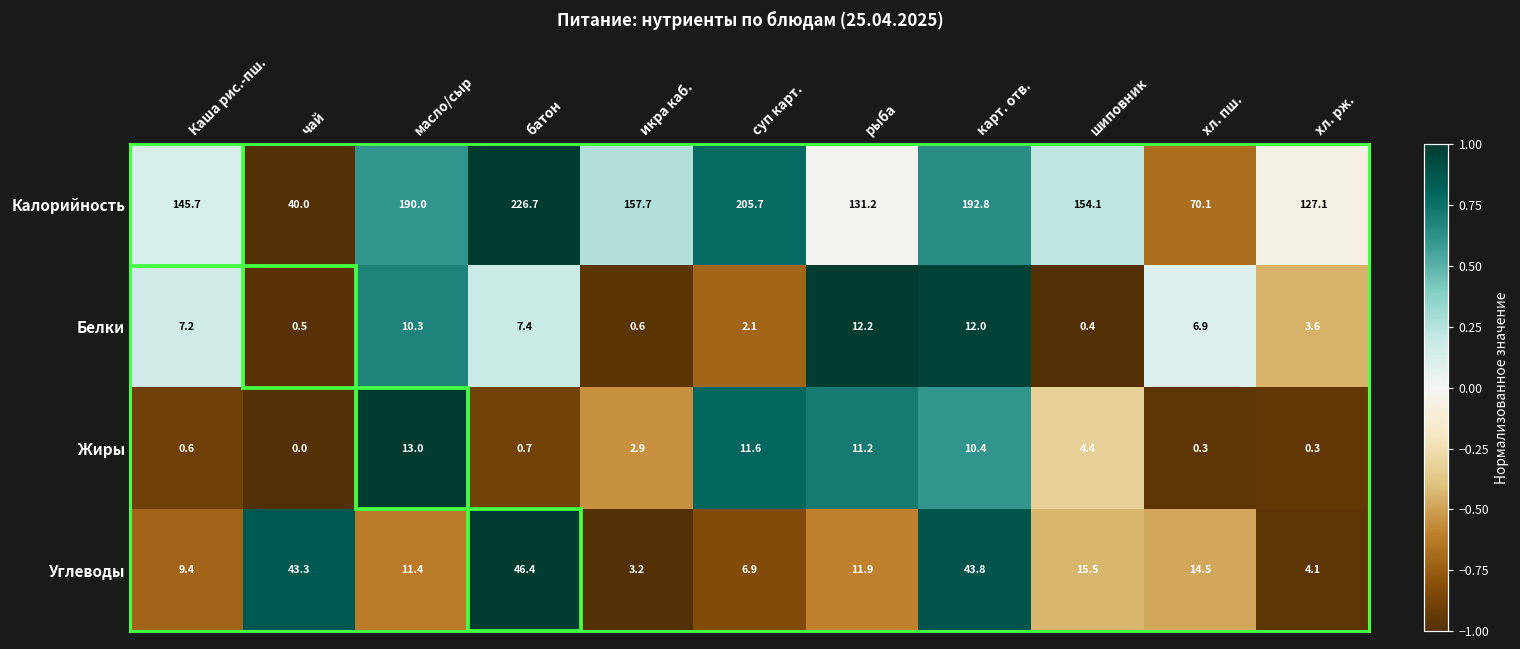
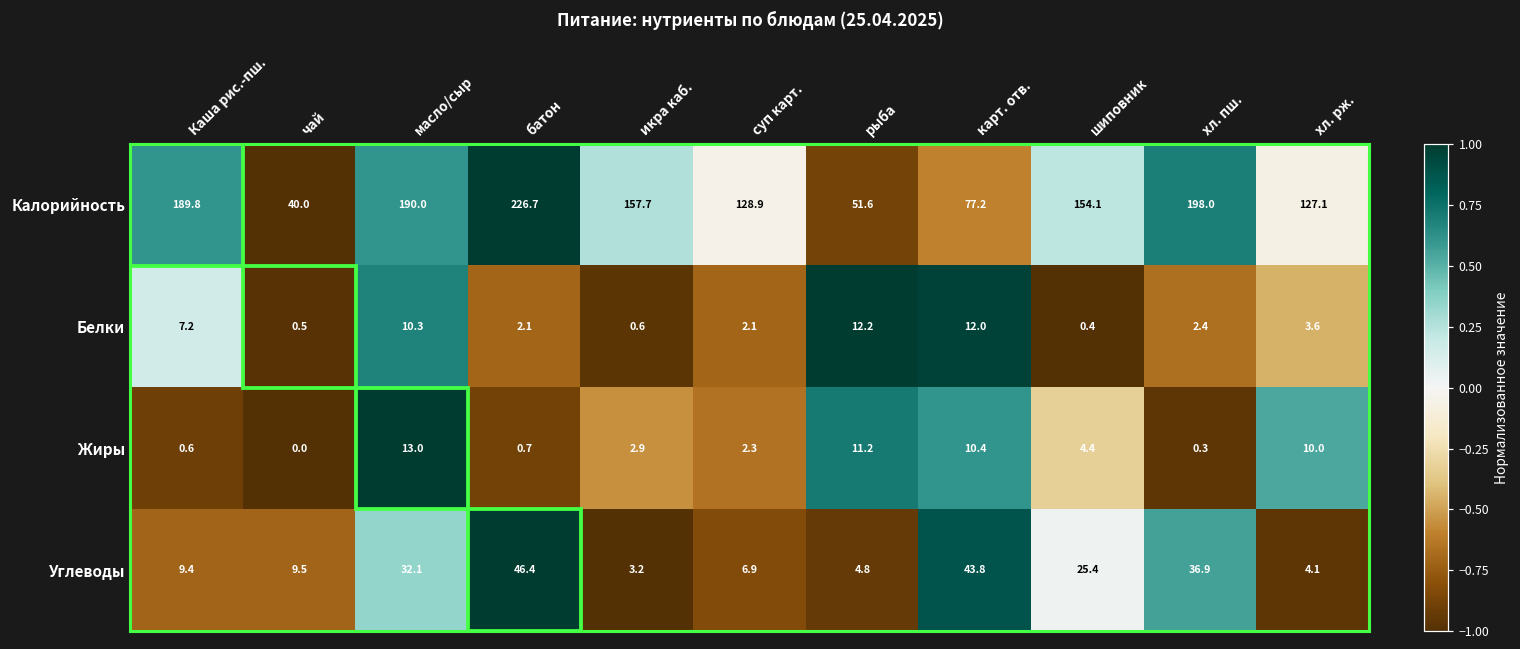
  {
    "Калорийность": {
-     "Каша рис.-пш.": 145.7,
+     "Каша рис.-пш.": 189.8,
      "чай": 40.0,
      "масло/сыр": 190.0,
      "батон": 226.7,
      "икра каб.": 157.7,
-     "суп карт.": 205.7,
-     "рыба": 131.2,
-     "карт. отв.": 192.8,
+     "суп карт.": 128.9,
+     "рыба": 51.6,
+     "карт. отв.": 77.2,
      "шиповник": 154.1,
-     "хл. пш.": 70.1,
+     "хл. пш.": 198.0,
      "хл. рж.": 127.1
    },
    "Белки": {
      "Каша рис.-пш.": 7.2,
      "чай": 0.5,
      "масло/сыр": 10.3,
-     "батон": 7.4,
+     "батон": 2.1,
      "икра каб.": 0.6,
      "суп карт.": 2.1,
      "рыба": 12.2,
      "карт. отв.": 12.0,
      "шиповник": 0.4,
-     "хл. пш.": 6.9,
+     "хл. пш.": 2.4,
      "хл. рж.": 3.6
    },
    "Жиры": {
      "Каша рис.-пш.": 0.6,
      "чай": 0.0,
      "масло/сыр": 13.0,
      "батон": 0.7,
      "икра каб.": 2.9,
-     "суп карт.": 11.6,
+     "суп карт.": 2.3,
      "рыба": 11.2,
      "карт. отв.": 10.4,
      "шиповник": 4.4,
      "хл. пш.": 0.3,
-     "хл. рж.": 0.3
+     "хл. рж.": 10.0
    },
    "Углеводы": {
      "Каша рис.-пш.": 9.4,
-     "чай": 43.3,
-     "масло/сыр": 11.4,
+     "чай": 9.5,
+     "масло/сыр": 32.1,
      "батон": 46.4,
      "икра каб.": 3.2,
      "суп карт.": 6.9,
-     "рыба": 11.9,
+     "рыба": 4.8,
      "карт. отв.": 43.8,
-     "шиповник": 15.5,
-     "хл. пш.": 14.5,
+     "шиповник": 25.4,
+     "хл. пш.": 36.9,
      "хл. рж.": 4.1
    }
  }
